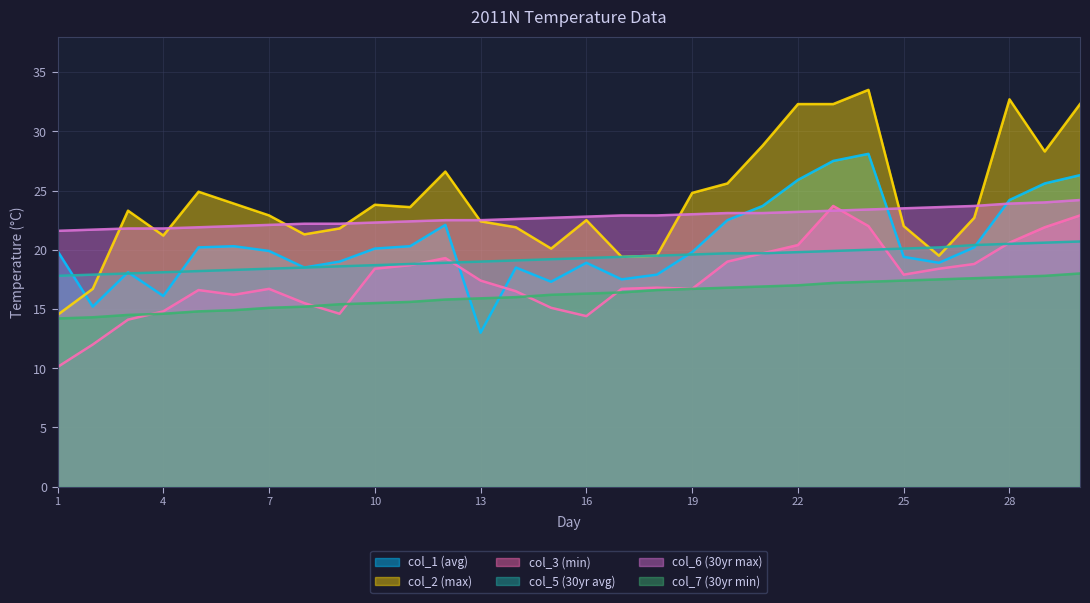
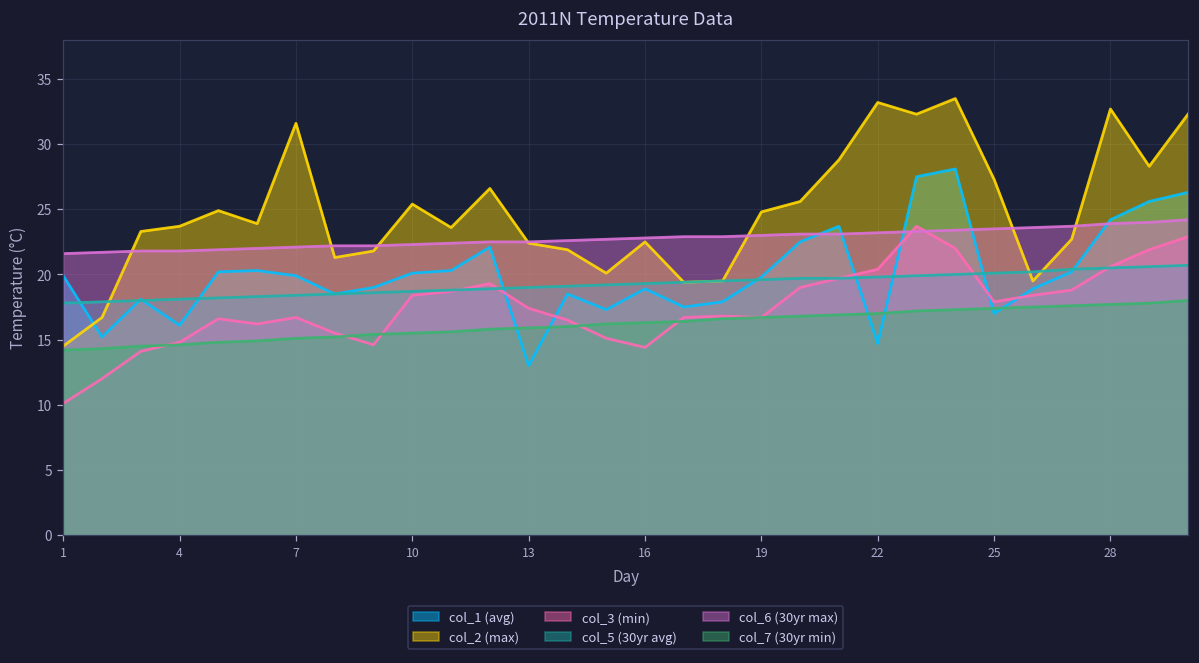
  {
    "col_1 (avg)": {
      "1": 19.9,
      "4": 16.1,
      "7": 19.9,
      "10": 20.1,
      "13": 13.0,
      "16": 18.9,
-     "22": 25.9,
-     "25": 19.4,
+     "22": 14.7,
+     "25": 17.0,
      "28": 24.2
    },
    "col_2 (max)": {
      "1": 14.5,
-     "4": 21.2,
-     "7": 22.9,
-     "10": 23.8,
+     "4": 23.7,
+     "7": 31.6,
+     "10": 25.4,
      "16": 22.5,
      "19": 24.8,
-     "22": 32.3,
-     "25": 22.0,
+     "22": 33.2,
+     "25": 27.3,
      "28": 32.7
    }
  }
